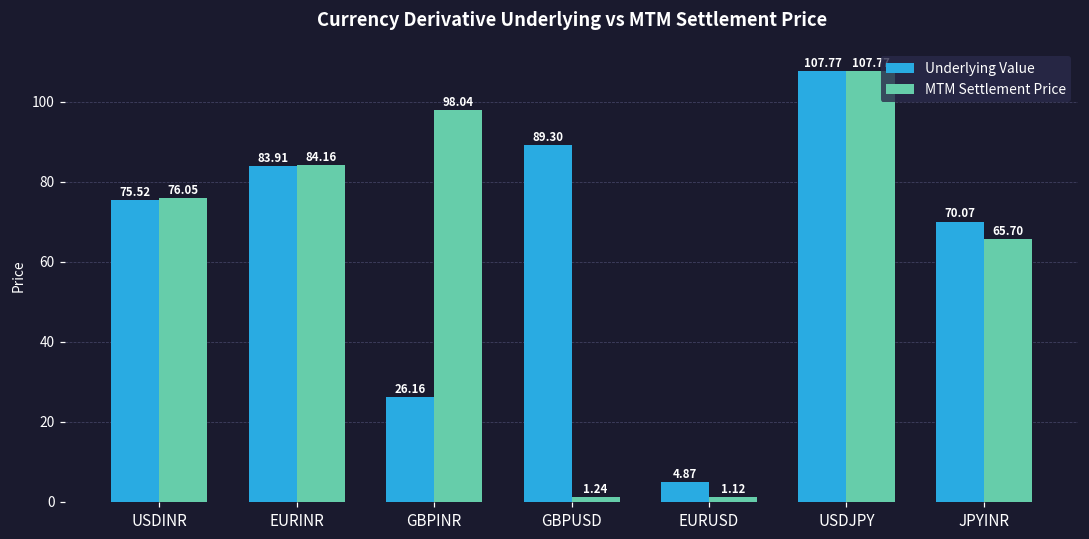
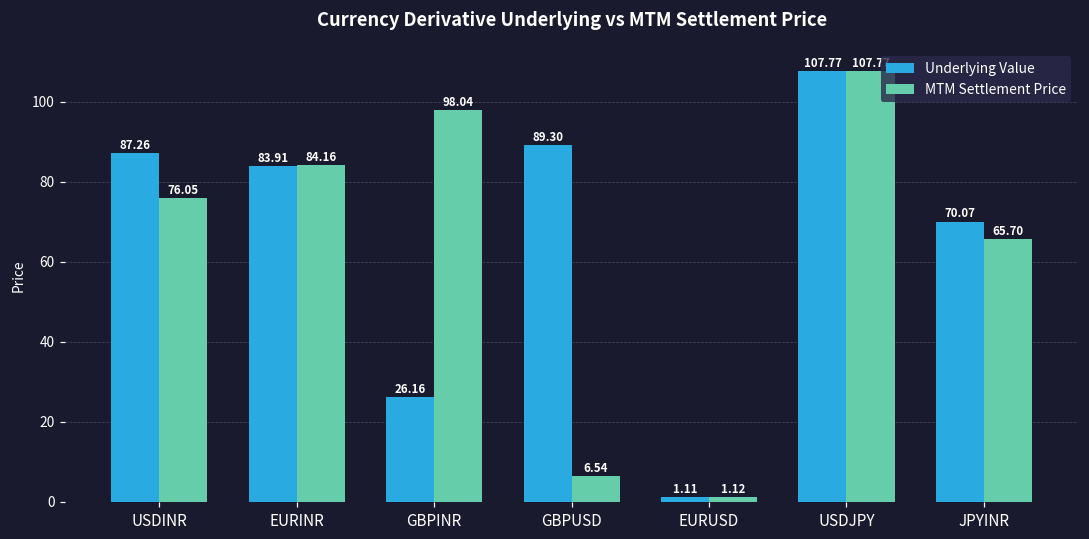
  {
    "Underlying Value": {
-     "USDINR": 75.52,
+     "USDINR": 87.26,
      "EURINR": 83.91,
      "GBPINR": 26.16,
      "GBPUSD": 89.30,
-     "EURUSD": 4.87,
+     "EURUSD": 1.11,
      "USDJPY": 107.77,
      "JPYINR": 70.07
    },
    "MTM Settlement Price": {
      "USDINR": 76.05,
      "EURINR": 84.16,
      "GBPINR": 98.04,
-     "GBPUSD": 1.24,
+     "GBPUSD": 6.54,
      "EURUSD": 1.12,
      "JPYINR": 65.70
    }
  }
